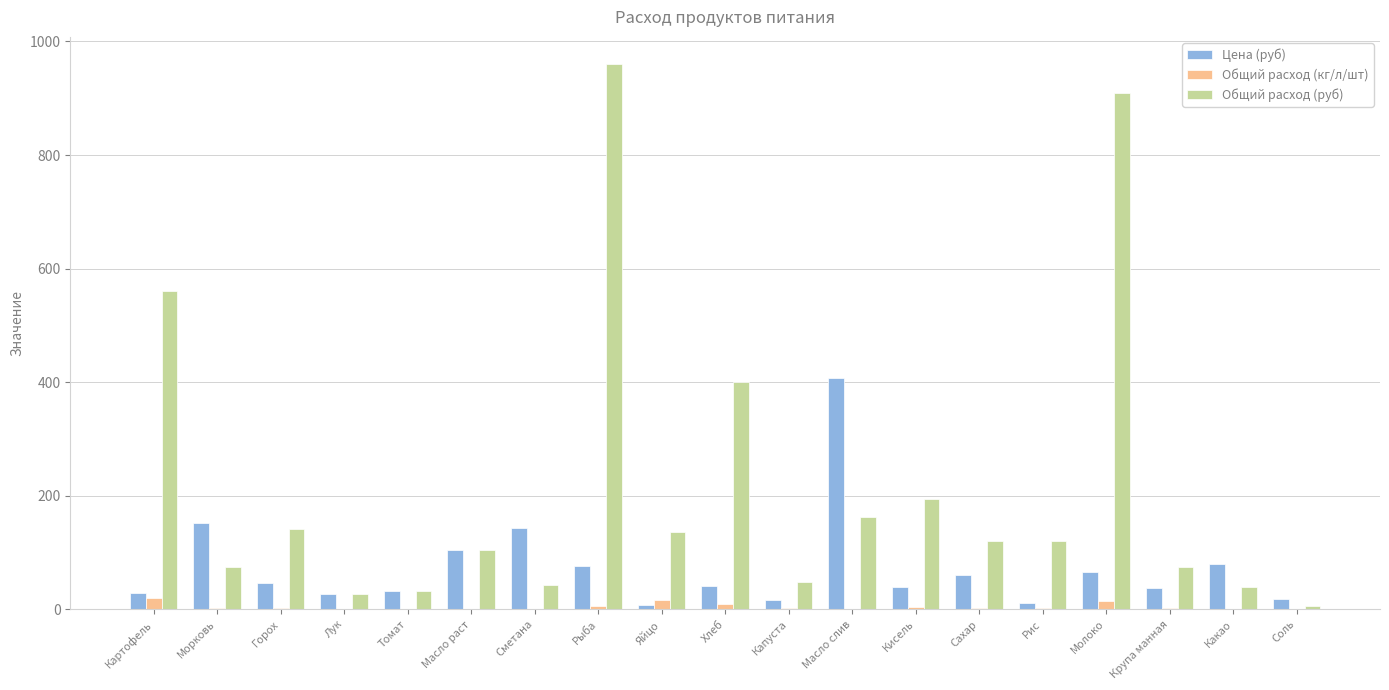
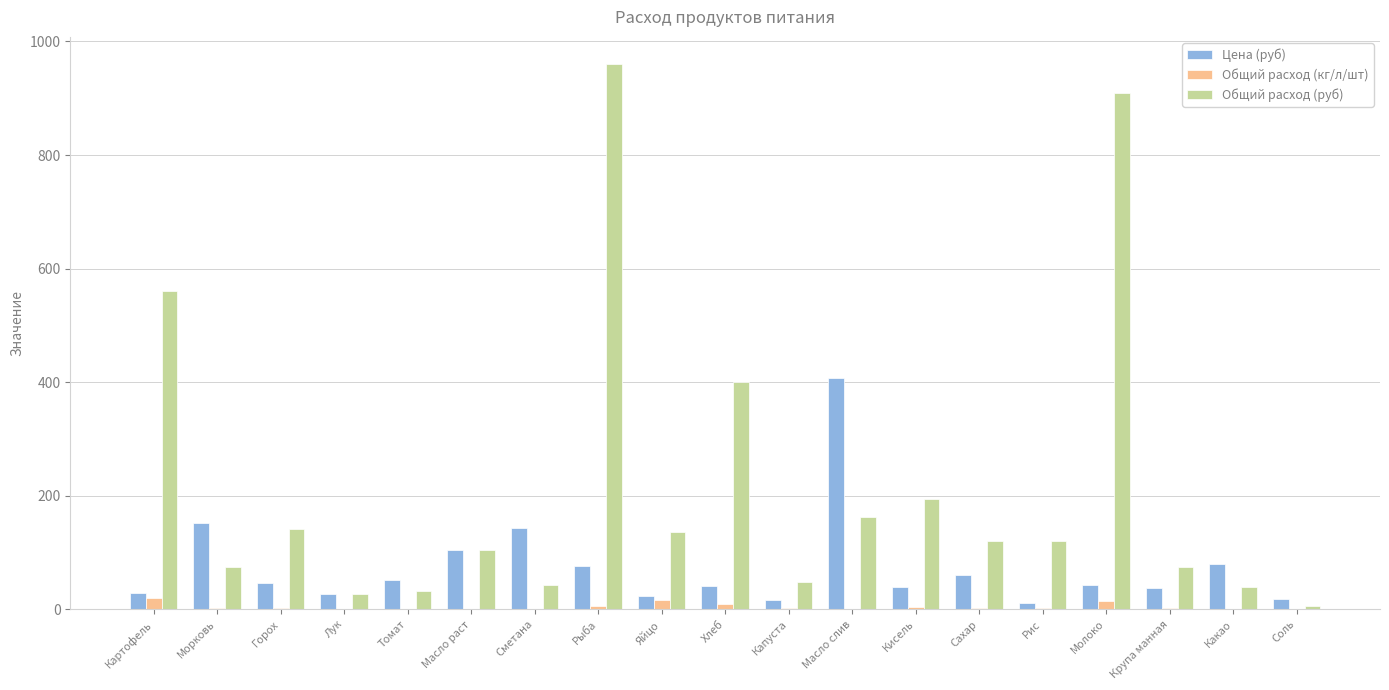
  {
    "Цена (руб)": {
      "Картофель": 30,
      "Морковь": 150,
      "Горох": 50,
      "Лук": 30,
-     "Томат": 30,
+     "Томат": 50,
      "Масло раст": 110,
      "Сметана": 140,
      "Рыба": 80,
-     "Яйцо": 10,
+     "Яйцо": 20,
      "Хлеб": 40,
      "Капуста": 20,
      "Масло слив": 410,
      "Кисель": 40,
      "Сахар": 60,
      "Рис": 10,
-     "Молоко": 70,
+     "Молоко": 40,
      "Крупа манная": 40,
      "Какао": 80,
      "Соль": 20
    }
  }
